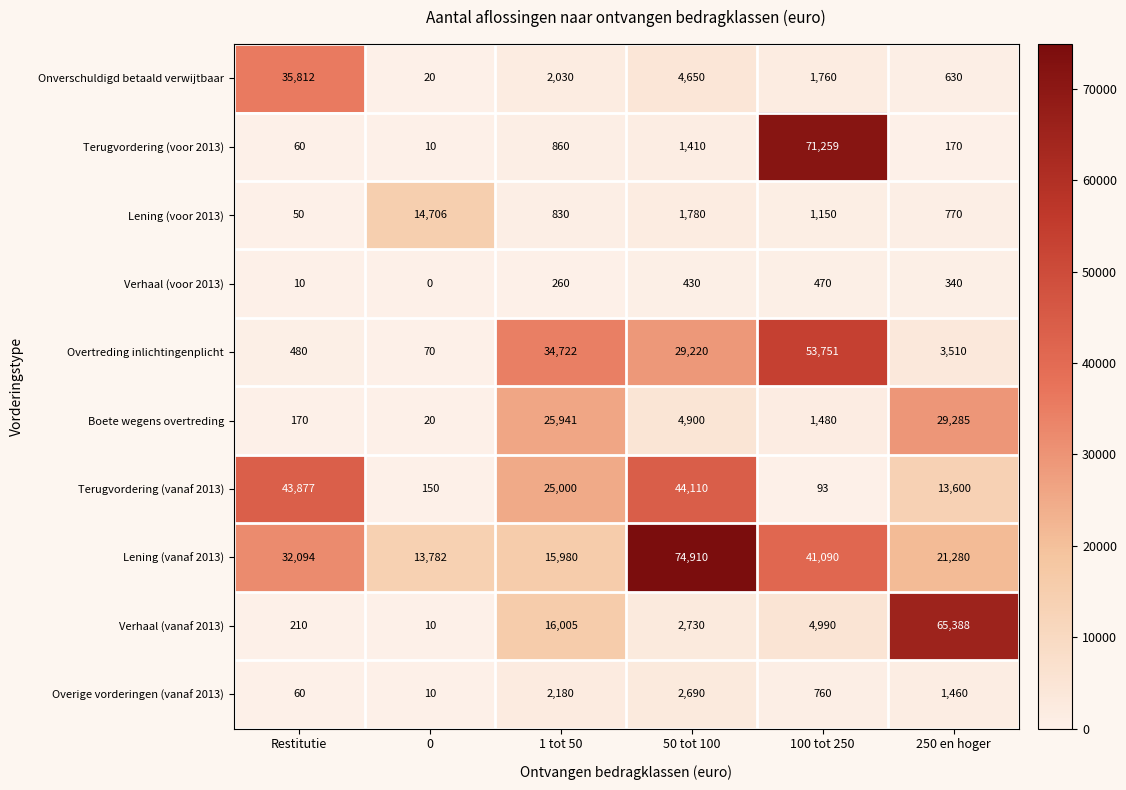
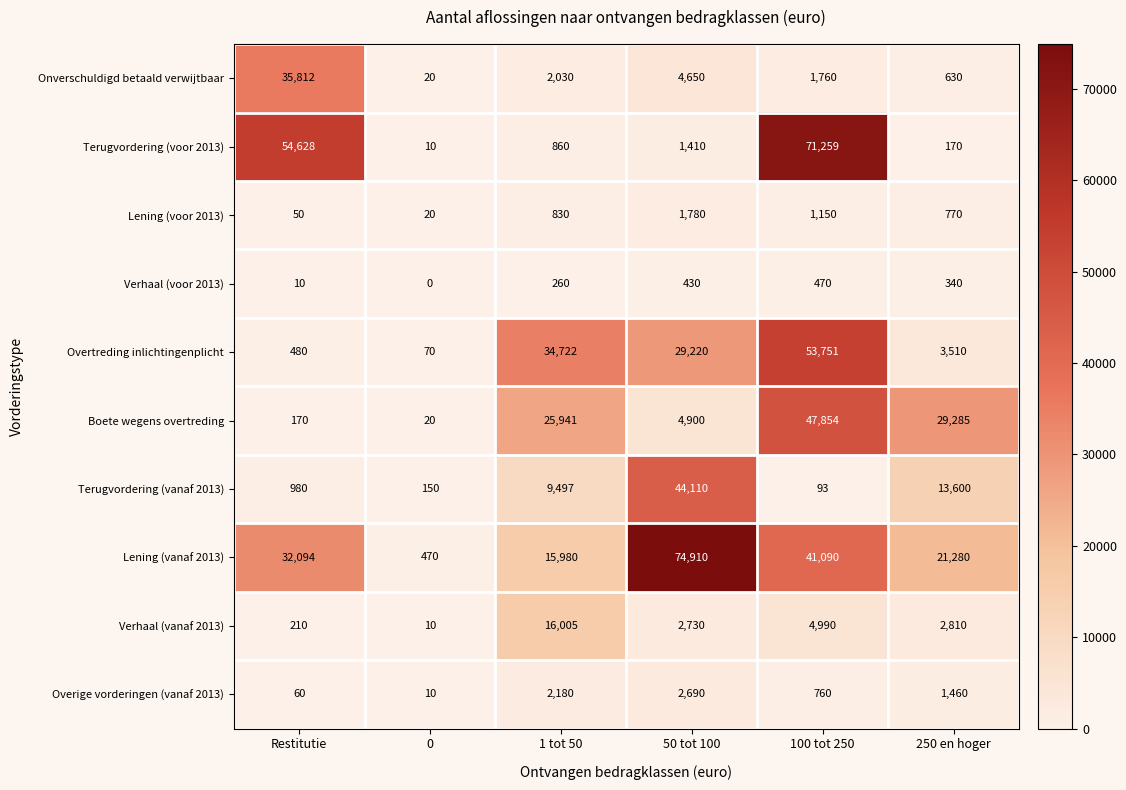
  {
    "Onverschuldigd betaald verwijtbaar": {
      "Restitutie": "35,812",
      "0": "20",
      "1 tot 50": "2,030",
      "50 tot 100": "4,650",
      "100 tot 250": "1,760",
      "250 en hoger": "630"
    },
    "Terugvordering (voor 2013)": {
-     "Restitutie": "60",
+     "Restitutie": "54,628",
      "0": "10",
      "1 tot 50": "860",
      "50 tot 100": "1,410",
      "100 tot 250": "71,259",
      "250 en hoger": "170"
    },
    "Lening (voor 2013)": {
      "Restitutie": "50",
-     "0": "14,706",
+     "0": "20",
      "1 tot 50": "830",
      "50 tot 100": "1,780",
      "100 tot 250": "1,150",
      "250 en hoger": "770"
    },
    "Verhaal (voor 2013)": {
      "Restitutie": "10",
      "0": "0",
      "1 tot 50": "260",
      "50 tot 100": "430",
      "100 tot 250": "470",
      "250 en hoger": "340"
    },
    "Overtreding inlichtingenplicht": {
      "Restitutie": "480",
      "0": "70",
      "1 tot 50": "34,722",
      "50 tot 100": "29,220",
      "100 tot 250": "53,751",
      "250 en hoger": "3,510"
    },
    "Boete wegens overtreding": {
      "Restitutie": "170",
      "0": "20",
      "1 tot 50": "25,941",
      "50 tot 100": "4,900",
-     "100 tot 250": "1,480",
+     "100 tot 250": "47,854",
      "250 en hoger": "29,285"
    },
    "Terugvordering (vanaf 2013)": {
-     "Restitutie": "43,877",
+     "Restitutie": "980",
      "0": "150",
-     "1 tot 50": "25,000",
+     "1 tot 50": "9,497",
      "50 tot 100": "44,110",
      "100 tot 250": "93",
      "250 en hoger": "13,600"
    },
    "Lening (vanaf 2013)": {
      "Restitutie": "32,094",
-     "0": "13,782",
+     "0": "470",
      "1 tot 50": "15,980",
      "50 tot 100": "74,910",
      "100 tot 250": "41,090",
      "250 en hoger": "21,280"
    },
    "Verhaal (vanaf 2013)": {
      "Restitutie": "210",
      "0": "10",
      "1 tot 50": "16,005",
      "50 tot 100": "2,730",
      "100 tot 250": "4,990",
-     "250 en hoger": "65,388"
+     "250 en hoger": "2,810"
    },
    "Overige vorderingen (vanaf 2013)": {
      "Restitutie": "60",
      "0": "10",
      "1 tot 50": "2,180",
      "50 tot 100": "2,690",
      "100 tot 250": "760",
      "250 en hoger": "1,460"
    }
  }
